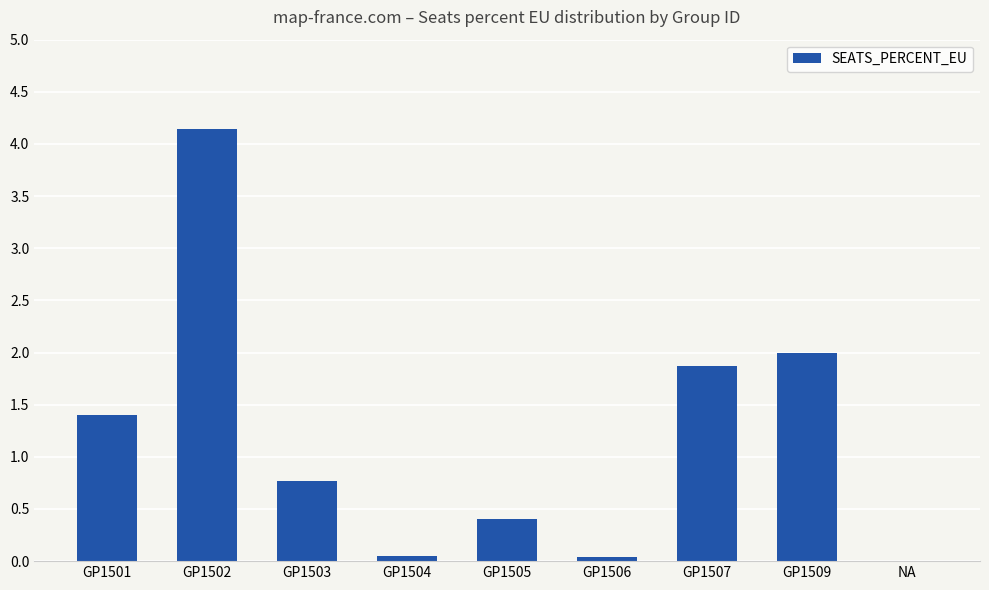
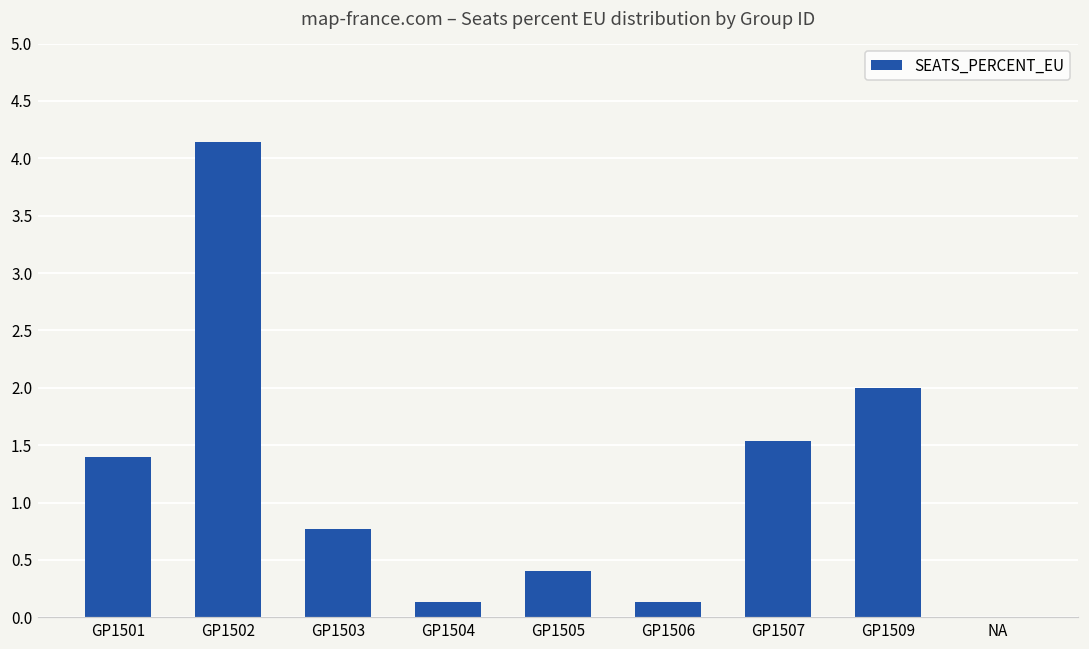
  {
    "GP1501": 1.40,
    "GP1502": 4.14,
    "GP1503": 0.77,
-   "GP1504": 0.05,
+   "GP1504": 0.13,
    "GP1505": 0.40,
-   "GP1506": 0.04,
-   "GP1507": 1.87,
+   "GP1506": 0.13,
+   "GP1507": 1.54,
    "GP1509": 2.00,
    "NA": 0.00
  }
